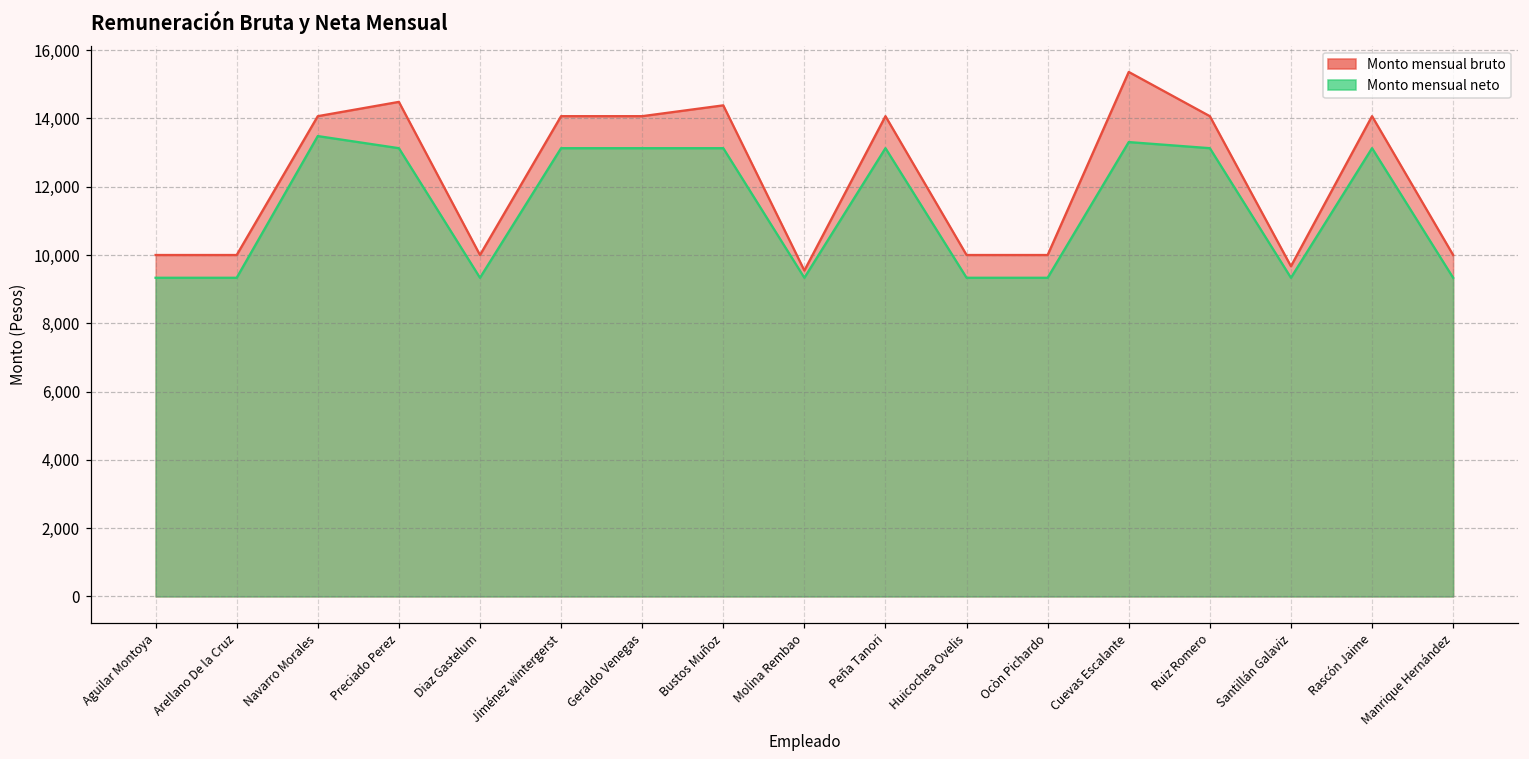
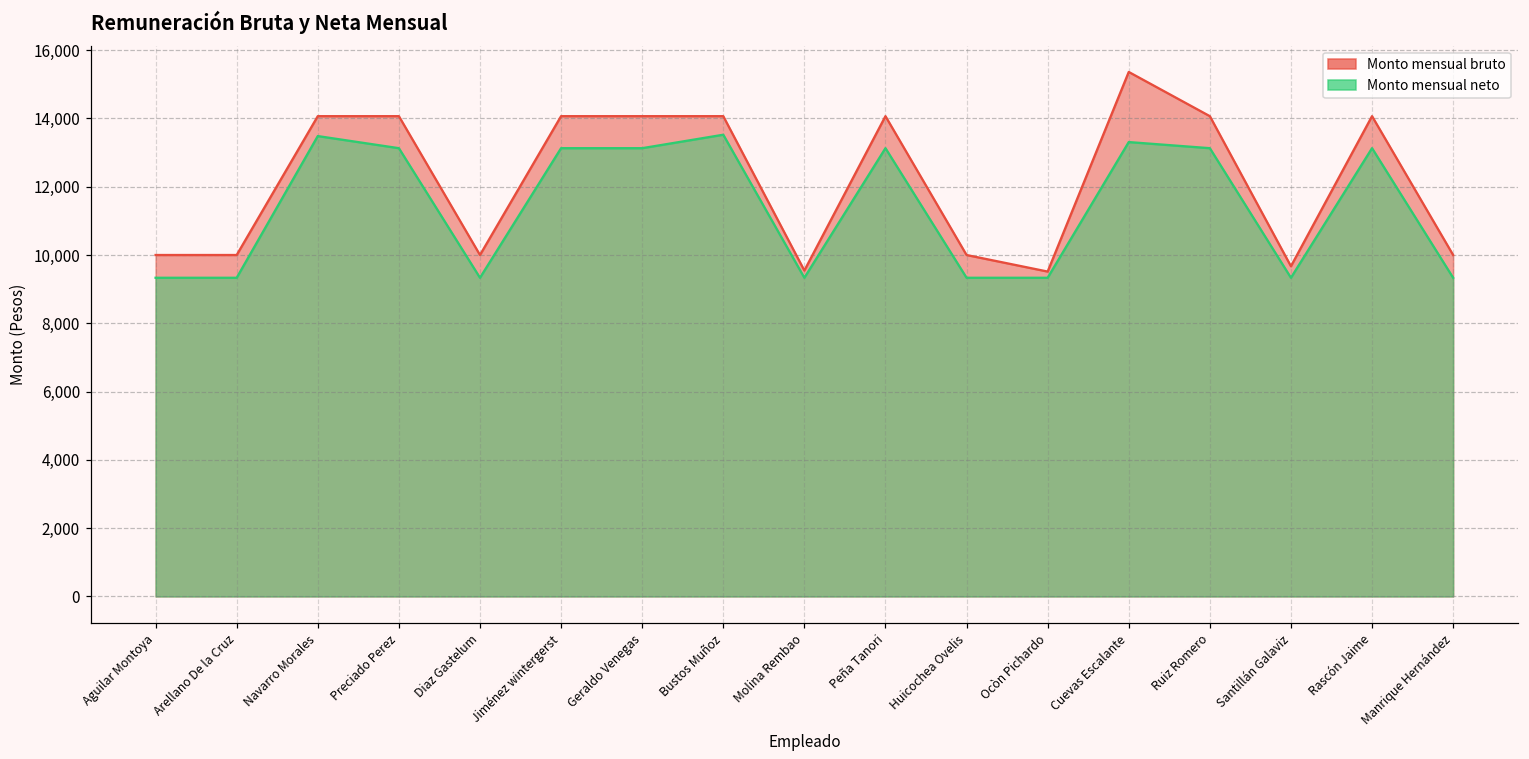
  {
    "Monto mensual bruto": {
      "Aguilar Montoya": "10,000",
      "Arellano De la Cruz": "10,000",
      "Navarro Morales": "14,100",
-     "Preciado Perez": "14,500",
+     "Preciado Perez": "14,100",
      "Diaz Gastelum": "10,000",
      "Jiménez wintergerst": "14,100",
      "Geraldo Venegas": "14,100",
-     "Bustos Muñoz": "14,400",
+     "Bustos Muñoz": "14,100",
      "Molina Rembao": "9,500",
      "Peña Tanori": "14,100",
      "Huicochea Ovelis": "10,000",
-     "Ocòn Pichardo": "10,000",
+     "Ocòn Pichardo": "9,500",
      "Cuevas Escalante": "15,400",
      "Ruiz Romero": "14,100",
      "Santillán Galaviz": "9,700",
      "Rascón Jaime": "14,100",
      "Manrique Hernández": "10,000"
    },
    "Monto mensual neto": {
      "Aguilar Montoya": "9,300",
      "Arellano De la Cruz": "9,300",
      "Navarro Morales": "13,500",
      "Preciado Perez": "13,100",
      "Diaz Gastelum": "9,300",
      "Jiménez wintergerst": "13,100",
      "Geraldo Venegas": "13,100",
-     "Bustos Muñoz": "13,100",
+     "Bustos Muñoz": "13,500",
      "Molina Rembao": "9,300",
      "Peña Tanori": "13,100",
      "Huicochea Ovelis": "9,300",
      "Ocòn Pichardo": "9,300",
      "Cuevas Escalante": "13,300",
      "Ruiz Romero": "13,100",
      "Santillán Galaviz": "9,300",
      "Rascón Jaime": "13,100",
      "Manrique Hernández": "9,300"
    }
  }
